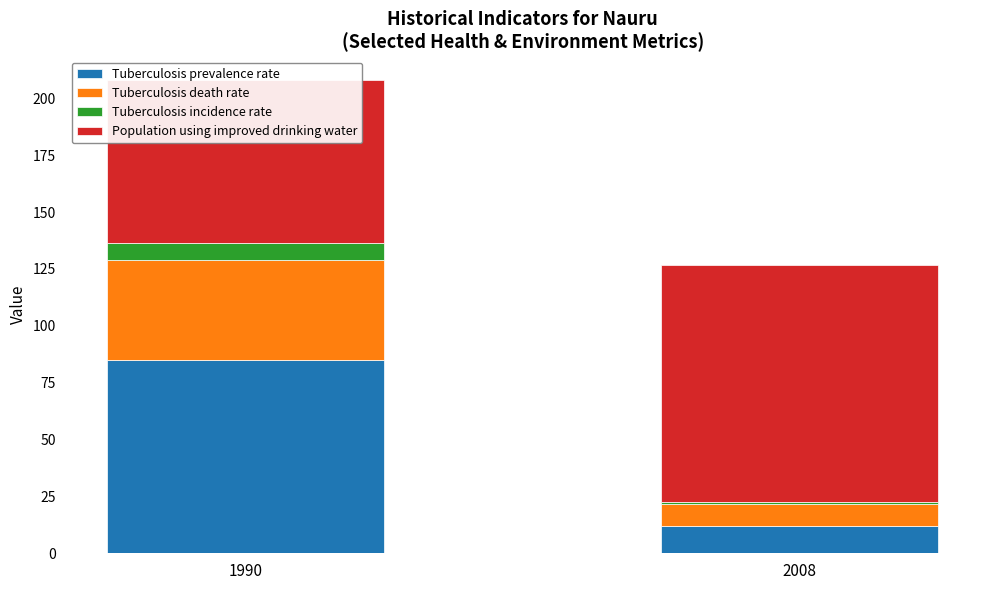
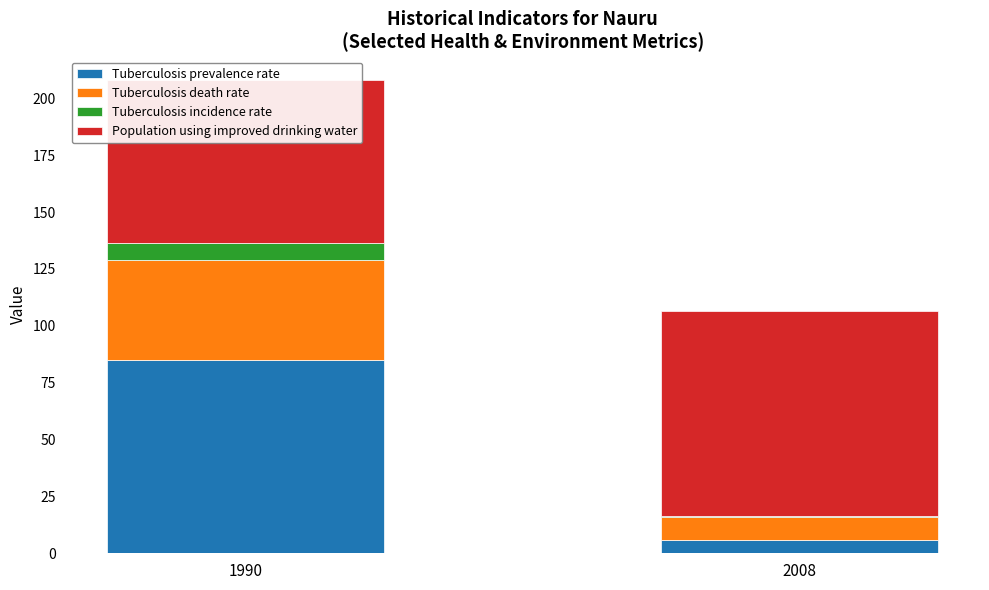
  {
    "Tuberculosis prevalence rate": {
      "1990": 85,
-     "2008": 12
+     "2008": 6
    },
    "Tuberculosis death rate": {
      "1990": 44,
      "2008": 10
    },
    "Tuberculosis incidence rate": {
      "1990": 7
    },
    "Population using improved drinking water": {
-     "2008": 104
+     "2008": 90
    }
  }
